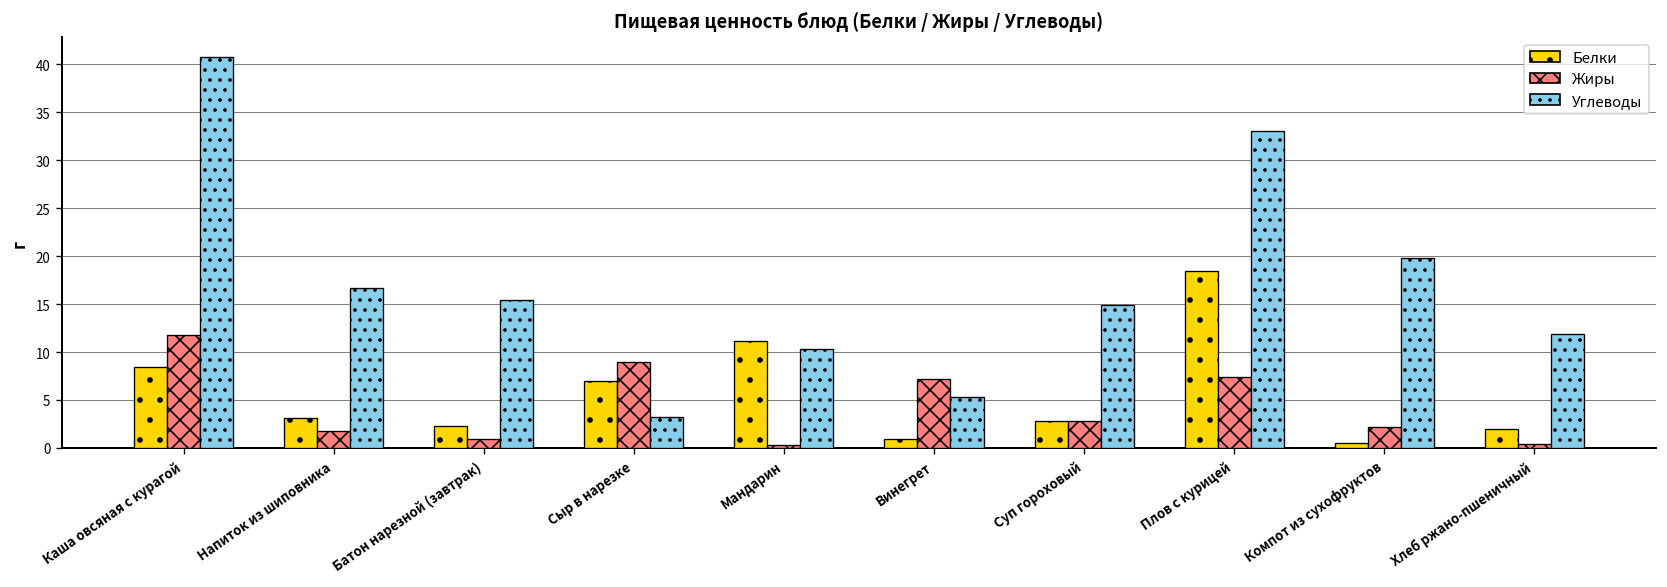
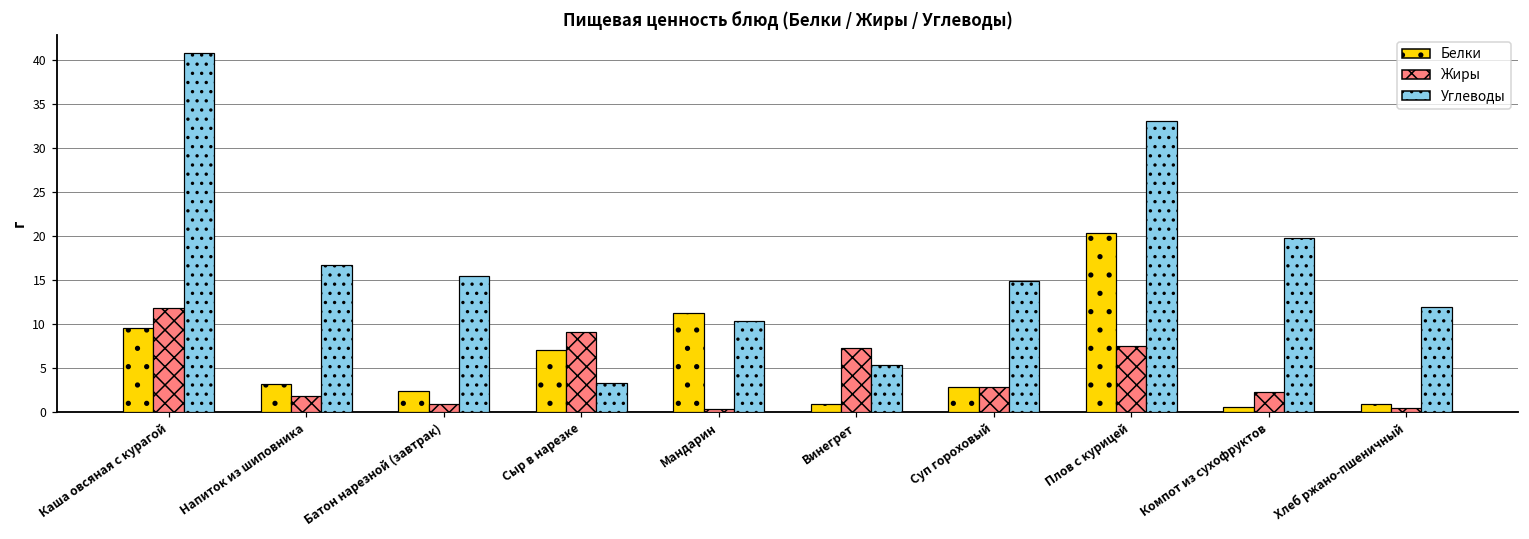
  {
    "Белки": {
-     "Каша овсяная с курагой": 8,
+     "Каша овсяная с курагой": 10,
      "Напиток из шиповника": 3,
      "Батон нарезной (завтрак)": 2,
      "Сыр в нарезке": 7,
      "Мандарин": 11,
      "Винегрет": 1,
      "Суп гороховый": 3,
-     "Плов с курицей": 19,
+     "Плов с курицей": 20,
      "Компот из сухофруктов": 1,
-     "Хлеб ржано-пшеничный": 2
+     "Хлеб ржано-пшеничный": 1
    },
    "Жиры": {
      "Каша овсяная с курагой": 12,
      "Напиток из шиповника": 2,
      "Батон нарезной (завтрак)": 1,
      "Сыр в нарезке": 9,
      "Винегрет": 7,
      "Суп гороховый": 3,
      "Плов с курицей": 7,
      "Компот из сухофруктов": 2,
      "Хлеб ржано-пшеничный": 0
    },
    "Углеводы": {
      "Каша овсяная с курагой": 41,
      "Напиток из шиповника": 17,
      "Батон нарезной (завтрак)": 15,
      "Сыр в нарезке": 3,
      "Мандарин": 10,
      "Винегрет": 5,
      "Суп гороховый": 15,
      "Плов с курицей": 33,
      "Компот из сухофруктов": 20,
      "Хлеб ржано-пшеничный": 12
    }
  }
